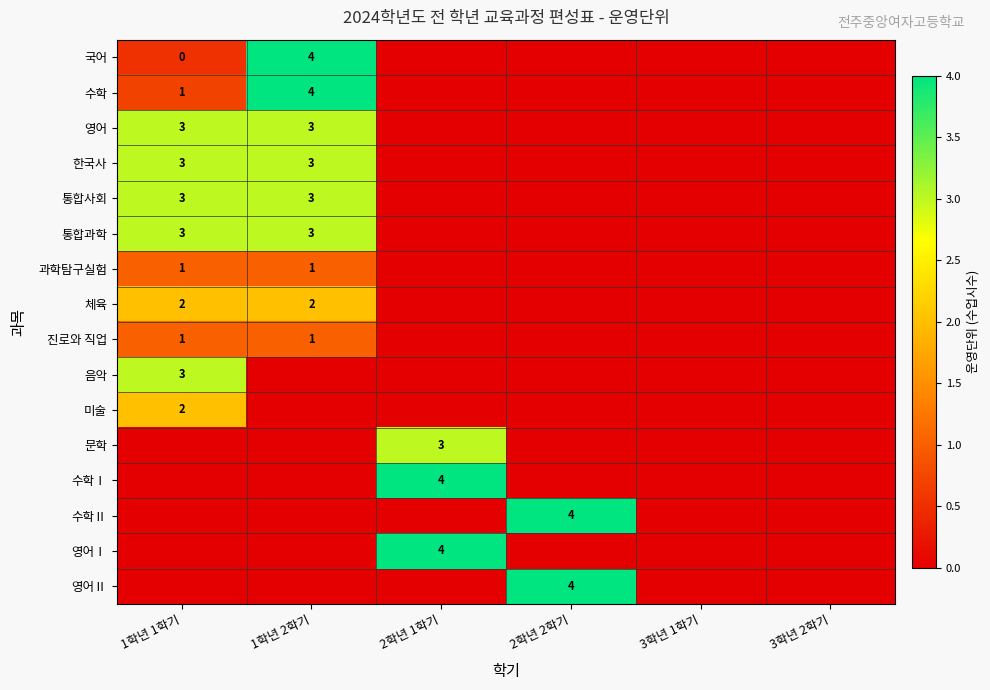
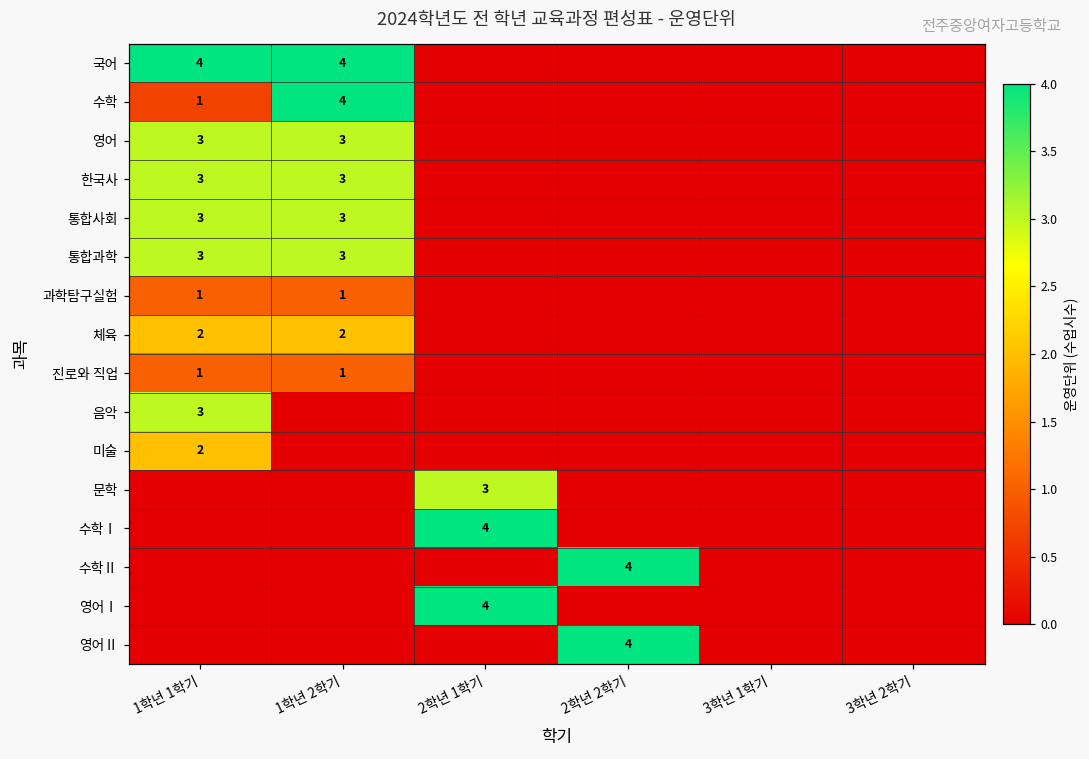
  {
    "국어": {
-     "1학년 1학기": 0,
+     "1학년 1학기": 4,
      "1학년 2학기": 4
    },
    "수학": {
      "1학년 1학기": 1,
      "1학년 2학기": 4
    },
    "영어": {
      "1학년 1학기": 3,
      "1학년 2학기": 3
    },
    "한국사": {
      "1학년 1학기": 3,
      "1학년 2학기": 3
    },
    "통합사회": {
      "1학년 1학기": 3,
      "1학년 2학기": 3
    },
    "통합과학": {
      "1학년 1학기": 3,
      "1학년 2학기": 3
    },
    "과학탐구실험": {
      "1학년 1학기": 1,
      "1학년 2학기": 1
    },
    "체육": {
      "1학년 1학기": 2,
      "1학년 2학기": 2
    },
    "진로와 직업": {
      "1학년 1학기": 1,
      "1학년 2학기": 1
    },
    "음악": {
      "1학년 1학기": 3
    },
    "미술": {
      "1학년 1학기": 2
    },
    "문학": {
      "2학년 1학기": 3
    },
    "수학Ⅰ": {
      "2학년 1학기": 4
    },
    "수학Ⅱ": {
      "2학년 2학기": 4
    },
    "영어Ⅰ": {
      "2학년 1학기": 4
    },
    "영어Ⅱ": {
      "2학년 2학기": 4
    }
  }
